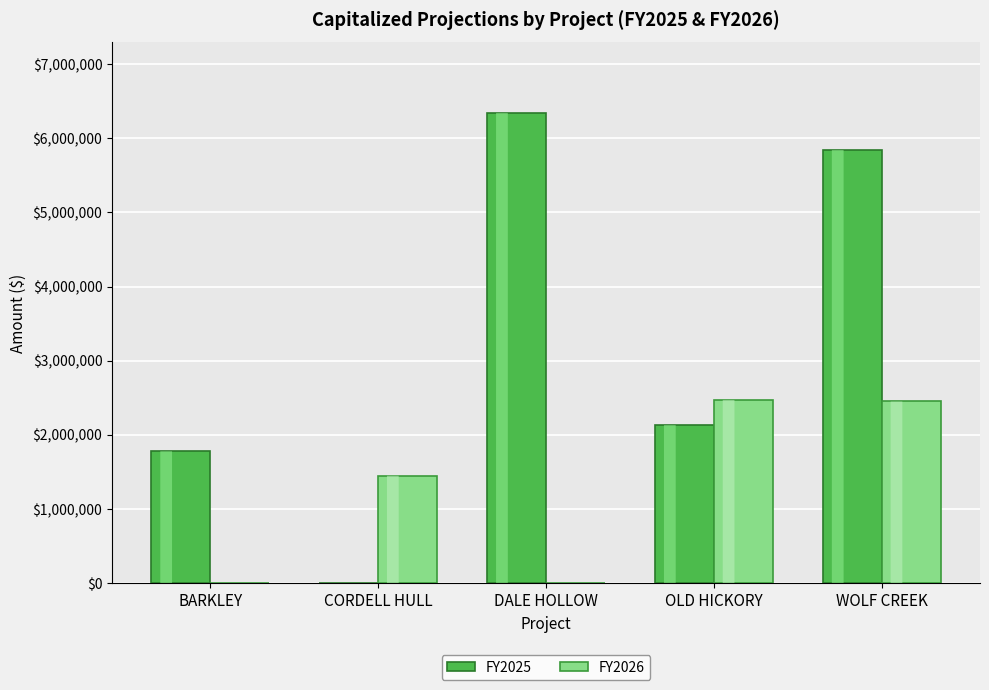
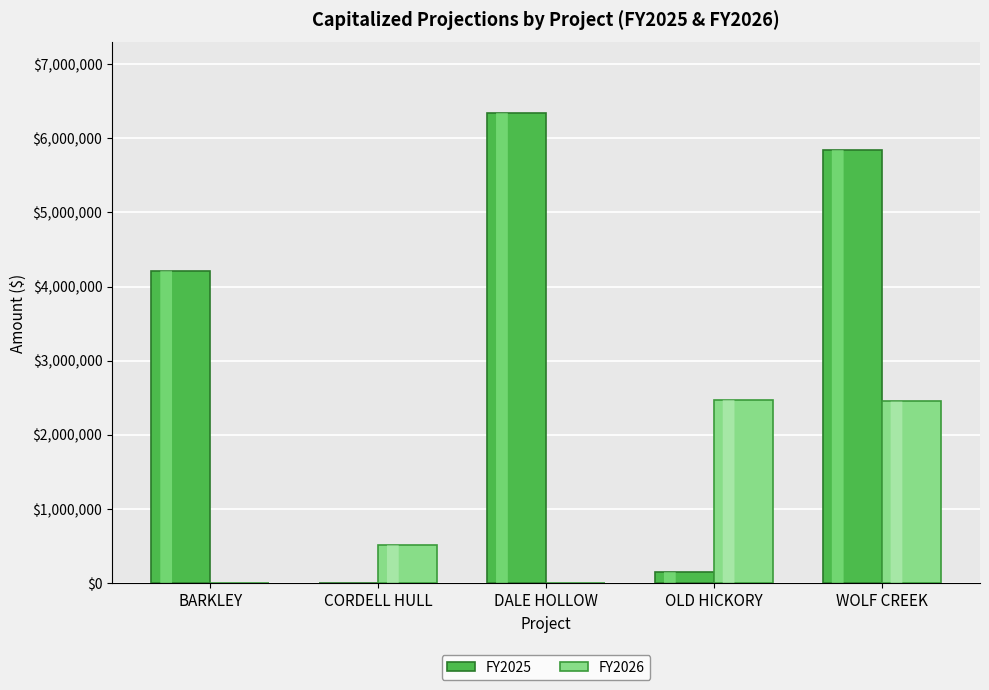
  {
    "FY2025": {
-     "BARKLEY": "$1,800,000",
+     "BARKLEY": "$4,200,000",
      "CORDELL HULL": "$0",
      "DALE HOLLOW": "$6,300,000",
-     "OLD HICKORY": "$2,100,000",
+     "OLD HICKORY": "$100,000",
      "WOLF CREEK": "$5,800,000"
    },
    "FY2026": {
      "BARKLEY": "$0",
-     "CORDELL HULL": "$1,400,000",
+     "CORDELL HULL": "$500,000",
      "DALE HOLLOW": "$0",
      "OLD HICKORY": "$2,500,000",
      "WOLF CREEK": "$2,400,000"
    }
  }
